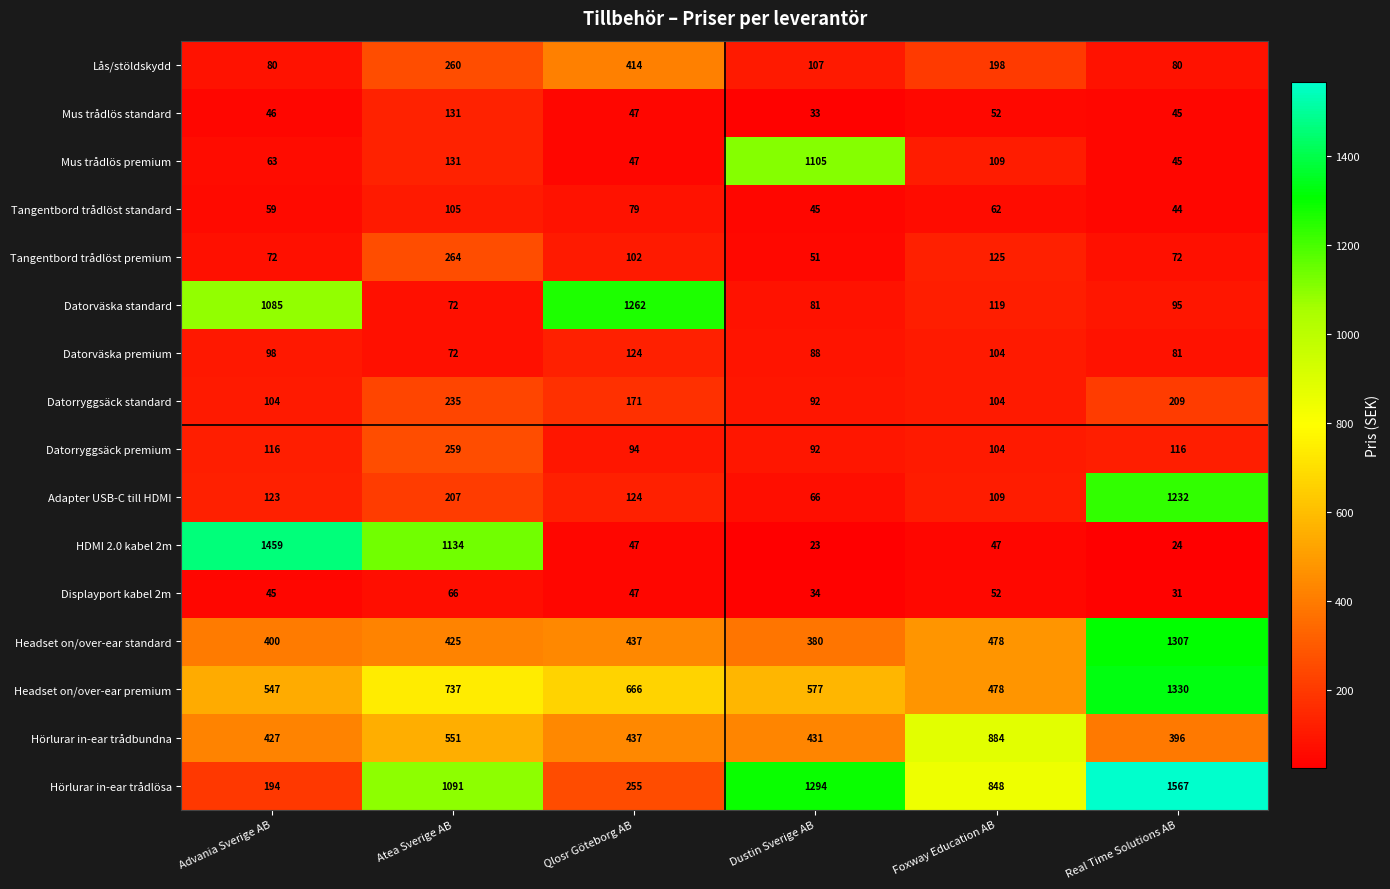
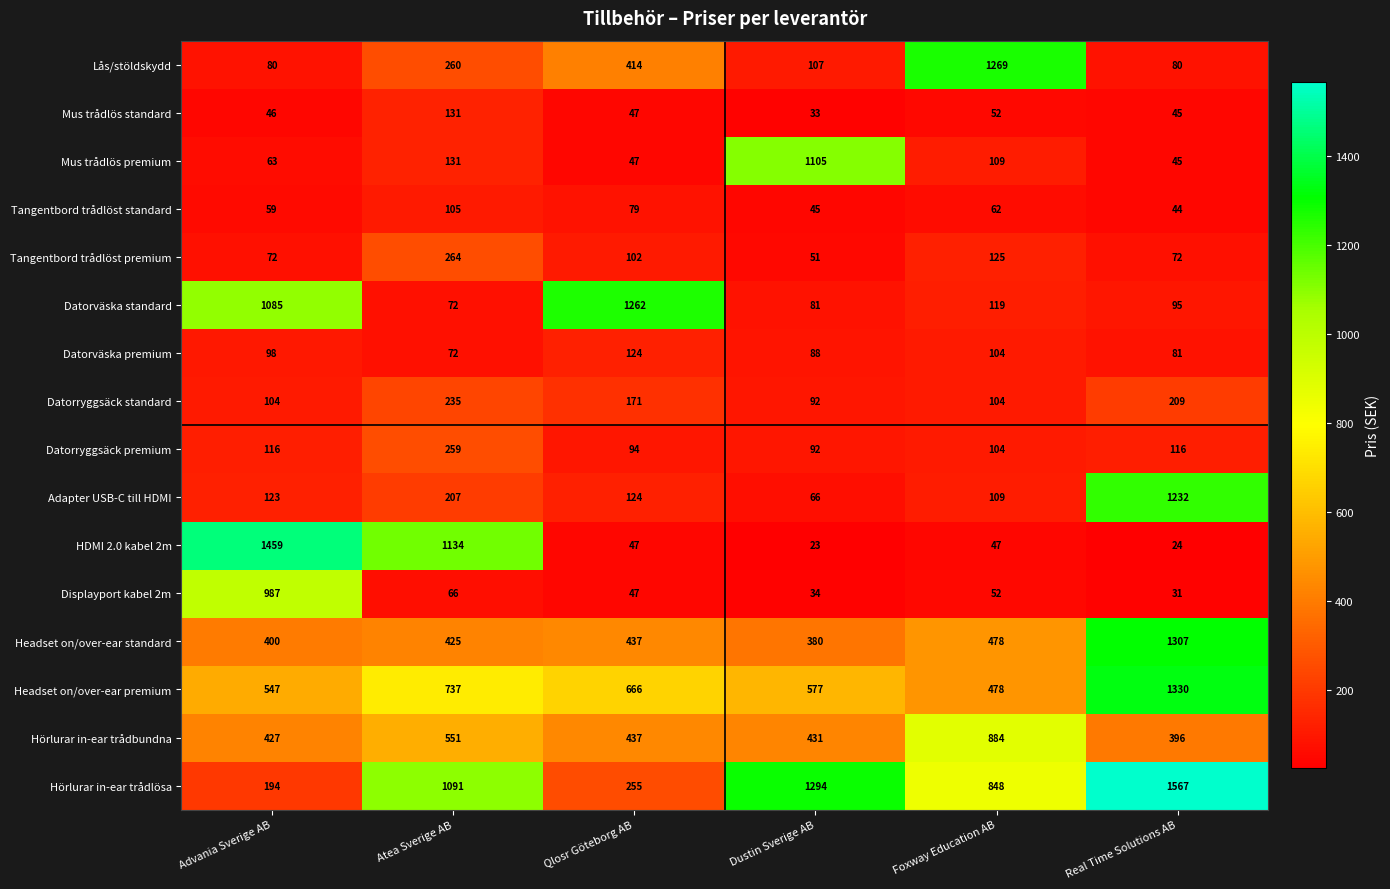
  {
    "Lås/stöldskydd": {
      "Advania Sverige AB": 80,
      "Atea Sverige AB": 260,
      "Qlosr Göteborg AB": 414,
      "Dustin Sverige AB": 107,
-     "Foxway Education AB": 198,
+     "Foxway Education AB": 1269,
      "Real Time Solutions AB": 80
    },
    "Mus trådlös standard": {
      "Advania Sverige AB": 46,
      "Atea Sverige AB": 131,
      "Qlosr Göteborg AB": 47,
      "Dustin Sverige AB": 33,
      "Foxway Education AB": 52,
      "Real Time Solutions AB": 45
    },
    "Mus trådlös premium": {
      "Advania Sverige AB": 63,
      "Atea Sverige AB": 131,
      "Qlosr Göteborg AB": 47,
      "Dustin Sverige AB": 1105,
      "Foxway Education AB": 109,
      "Real Time Solutions AB": 45
    },
    "Tangentbord trådlöst standard": {
      "Advania Sverige AB": 59,
      "Atea Sverige AB": 105,
      "Qlosr Göteborg AB": 79,
      "Dustin Sverige AB": 45,
      "Foxway Education AB": 62,
      "Real Time Solutions AB": 44
    },
    "Tangentbord trådlöst premium": {
      "Advania Sverige AB": 72,
      "Atea Sverige AB": 264,
      "Qlosr Göteborg AB": 102,
      "Dustin Sverige AB": 51,
      "Foxway Education AB": 125,
      "Real Time Solutions AB": 72
    },
    "Datorväska standard": {
      "Advania Sverige AB": 1085,
      "Atea Sverige AB": 72,
      "Qlosr Göteborg AB": 1262,
      "Dustin Sverige AB": 81,
      "Foxway Education AB": 119,
      "Real Time Solutions AB": 95
    },
    "Datorväska premium": {
      "Advania Sverige AB": 98,
      "Atea Sverige AB": 72,
      "Qlosr Göteborg AB": 124,
      "Dustin Sverige AB": 88,
      "Foxway Education AB": 104,
      "Real Time Solutions AB": 81
    },
    "Datorryggsäck standard": {
      "Advania Sverige AB": 104,
      "Atea Sverige AB": 235,
      "Qlosr Göteborg AB": 171,
      "Dustin Sverige AB": 92,
      "Foxway Education AB": 104,
      "Real Time Solutions AB": 209
    },
    "Datorryggsäck premium": {
      "Advania Sverige AB": 116,
      "Atea Sverige AB": 259,
      "Qlosr Göteborg AB": 94,
      "Dustin Sverige AB": 92,
      "Foxway Education AB": 104,
      "Real Time Solutions AB": 116
    },
    "Adapter USB-C till HDMI": {
      "Advania Sverige AB": 123,
      "Atea Sverige AB": 207,
      "Qlosr Göteborg AB": 124,
      "Dustin Sverige AB": 66,
      "Foxway Education AB": 109,
      "Real Time Solutions AB": 1232
    },
    "HDMI 2.0 kabel 2m": {
      "Advania Sverige AB": 1459,
      "Atea Sverige AB": 1134,
      "Qlosr Göteborg AB": 47,
      "Dustin Sverige AB": 23,
      "Foxway Education AB": 47,
      "Real Time Solutions AB": 24
    },
    "Displayport kabel 2m": {
-     "Advania Sverige AB": 45,
+     "Advania Sverige AB": 987,
      "Atea Sverige AB": 66,
      "Qlosr Göteborg AB": 47,
      "Dustin Sverige AB": 34,
      "Foxway Education AB": 52,
      "Real Time Solutions AB": 31
    },
    "Headset on/over-ear standard": {
      "Advania Sverige AB": 400,
      "Atea Sverige AB": 425,
      "Qlosr Göteborg AB": 437,
      "Dustin Sverige AB": 380,
      "Foxway Education AB": 478,
      "Real Time Solutions AB": 1307
    },
    "Headset on/over-ear premium": {
      "Advania Sverige AB": 547,
      "Atea Sverige AB": 737,
      "Qlosr Göteborg AB": 666,
      "Dustin Sverige AB": 577,
      "Foxway Education AB": 478,
      "Real Time Solutions AB": 1330
    },
    "Hörlurar in-ear trådbundna": {
      "Advania Sverige AB": 427,
      "Atea Sverige AB": 551,
      "Qlosr Göteborg AB": 437,
      "Dustin Sverige AB": 431,
      "Foxway Education AB": 884,
      "Real Time Solutions AB": 396
    },
    "Hörlurar in-ear trådlösa": {
      "Advania Sverige AB": 194,
      "Atea Sverige AB": 1091,
      "Qlosr Göteborg AB": 255,
      "Dustin Sverige AB": 1294,
      "Foxway Education AB": 848,
      "Real Time Solutions AB": 1567
    }
  }
